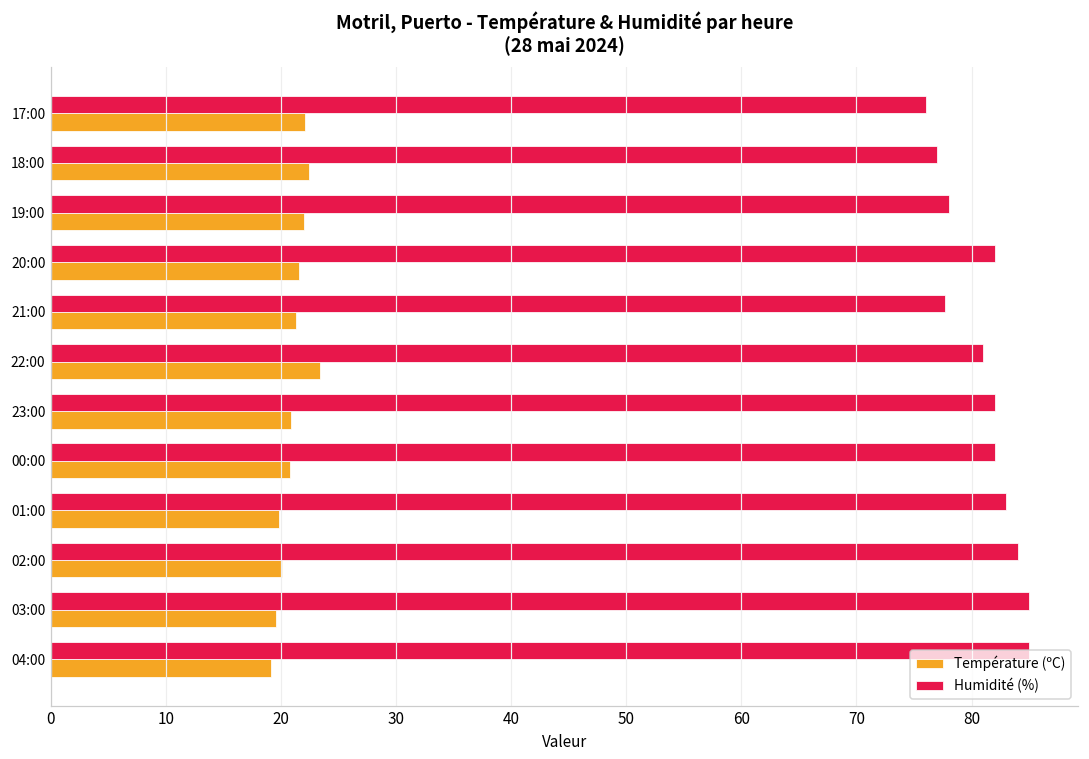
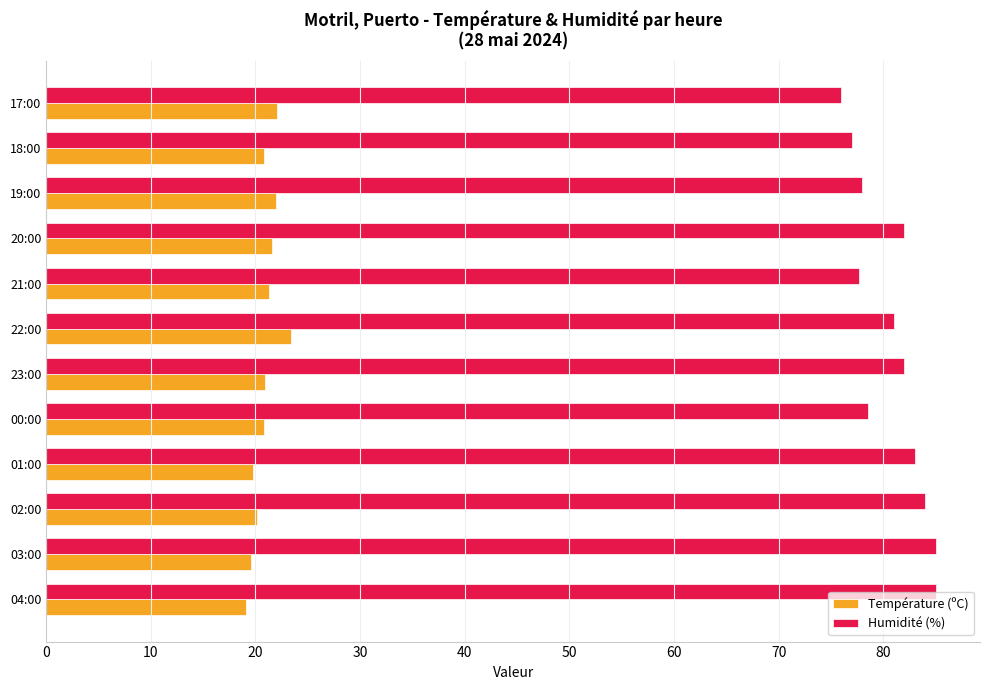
  {
    "Température (ºC)": {
      "17:00": 22.1,
-     "18:00": 22.4,
+     "18:00": 20.8,
      "19:00": 22.0,
      "20:00": 21.6,
      "21:00": 21.3,
      "22:00": 23.4,
      "23:00": 20.9,
      "00:00": 20.8,
      "01:00": 19.8,
      "02:00": 20.1,
      "03:00": 19.6,
      "04:00": 19.1
    },
    "Humidité (%)": {
      "17:00": 76.0,
      "18:00": 77.0,
      "19:00": 78.0,
      "20:00": 82.0,
      "21:00": 77.7,
      "22:00": 81.0,
      "23:00": 82.0,
-     "00:00": 82.0,
+     "00:00": 78.5,
      "01:00": 83.0,
      "02:00": 84.0,
      "03:00": 85.0,
      "04:00": 85.0
    }
  }
